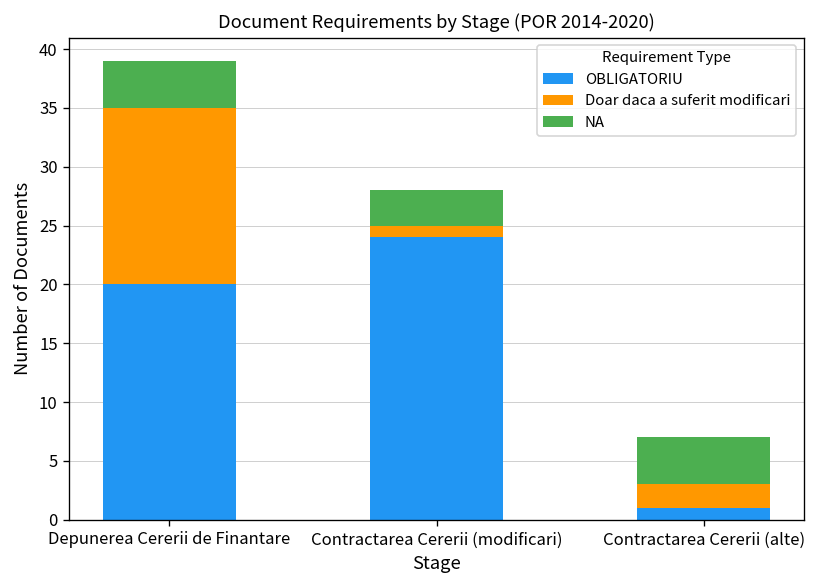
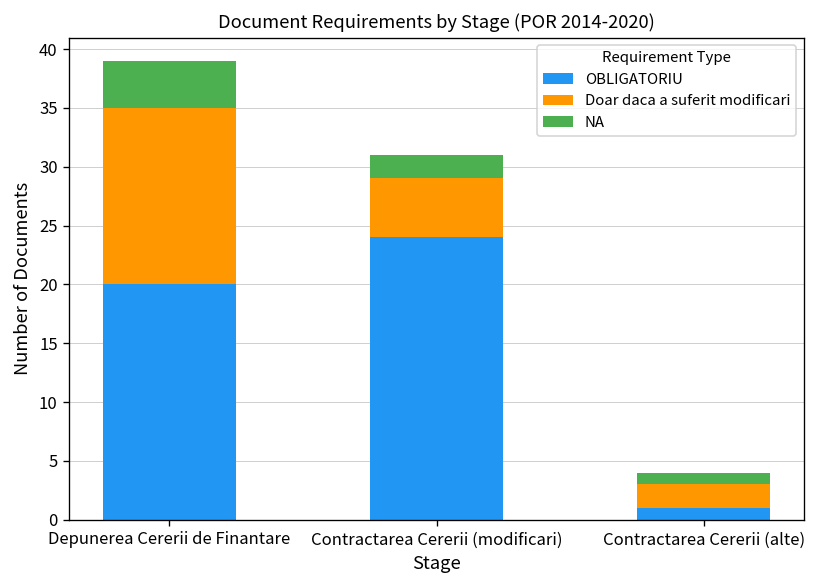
  {
    "OBLIGATORIU": {
      "Depunerea Cererii de Finantare": 20,
      "Contractarea Cererii (modificari)": 24,
      "Contractarea Cererii (alte)": 1
    },
    "Doar daca a suferit modificari": {
      "Depunerea Cererii de Finantare": 15,
-     "Contractarea Cererii (modificari)": 1,
+     "Contractarea Cererii (modificari)": 5,
      "Contractarea Cererii (alte)": 2
    },
    "NA": {
      "Depunerea Cererii de Finantare": 4,
-     "Contractarea Cererii (modificari)": 3,
-     "Contractarea Cererii (alte)": 4
+     "Contractarea Cererii (modificari)": 2,
+     "Contractarea Cererii (alte)": 1
    }
  }
